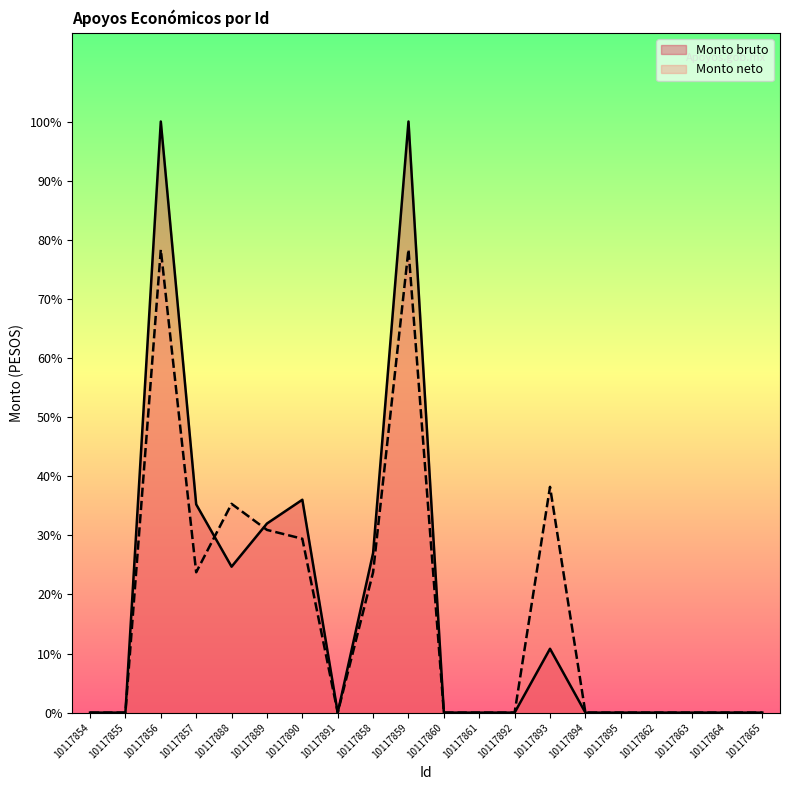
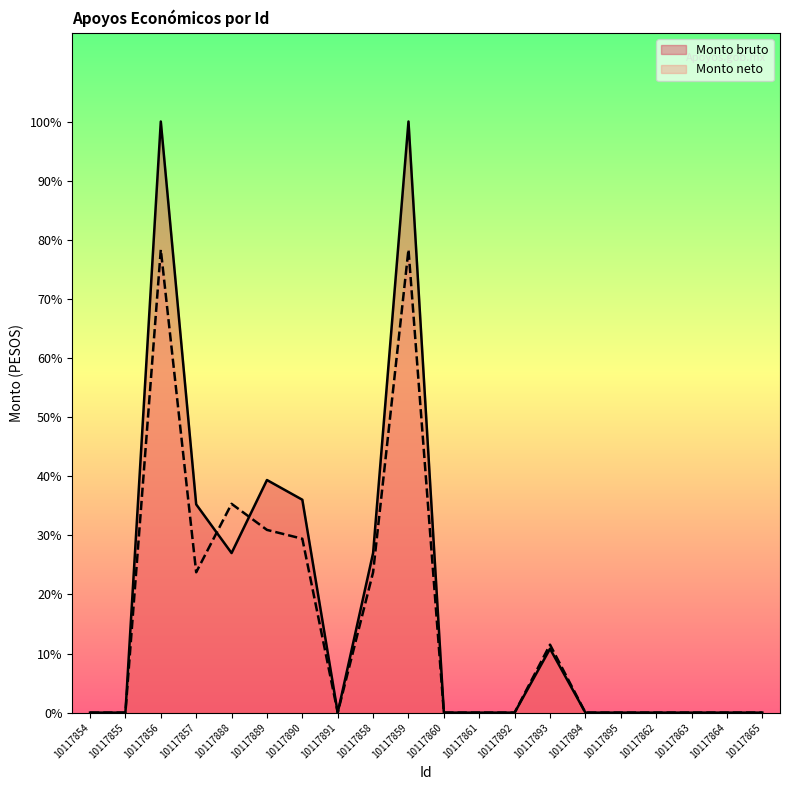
  {
    "Monto bruto": {
      "10117856": "100%",
      "10117857": "35%",
-     "10117888": "25%",
-     "10117889": "32%",
+     "10117888": "27%",
+     "10117889": "39%",
      "10117890": "36%",
      "10117858": "27%",
      "10117859": "100%",
      "10117893": "11%"
    },
    "Monto neto": {
      "10117856": "78%",
      "10117857": "24%",
      "10117888": "35%",
      "10117889": "31%",
      "10117890": "29%",
      "10117858": "24%",
      "10117859": "78%",
-     "10117893": "38%"
+     "10117893": "11%"
    }
  }
